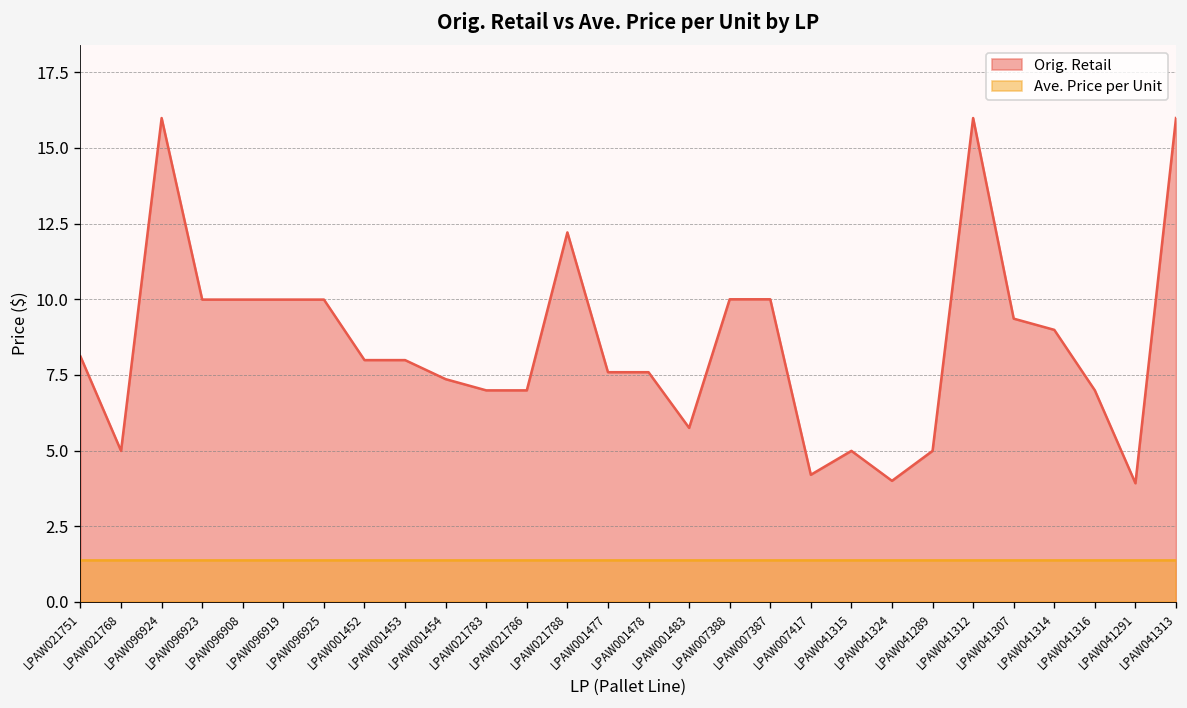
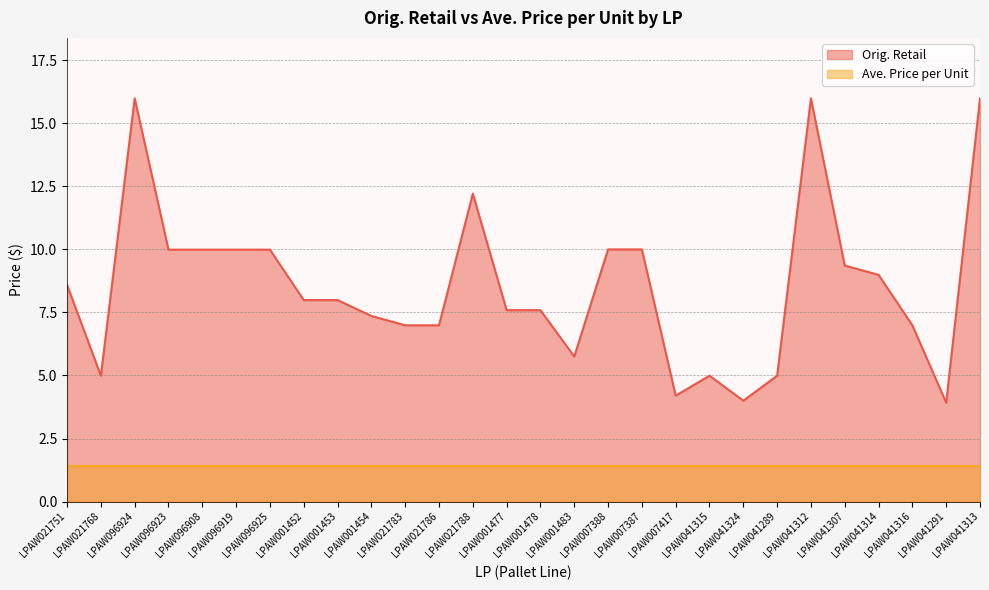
  {
    "Orig. Retail": {
-     "LPAW021751": 8.1,
+     "LPAW021751": 8.6,
      "LPAW021768": 5.0,
      "LPAW096924": 16.0,
      "LPAW096923": 10.0,
      "LPAW096908": 10.0,
      "LPAW096919": 10.0,
      "LPAW096925": 10.0,
      "LPAW001452": 8.0,
      "LPAW001453": 8.0,
      "LPAW001454": 7.4,
      "LPAW021783": 7.0,
      "LPAW021786": 7.0,
      "LPAW021788": 12.2,
      "LPAW001477": 7.6,
      "LPAW001478": 7.6,
      "LPAW001483": 5.8,
      "LPAW007388": 10.0,
      "LPAW007387": 10.0,
      "LPAW007417": 4.2,
      "LPAW041315": 5.0,
      "LPAW041324": 4.0,
      "LPAW041289": 5.0,
      "LPAW041312": 16.0,
      "LPAW041307": 9.4,
      "LPAW041314": 9.0,
      "LPAW041316": 7.0,
      "LPAW041291": 3.9,
      "LPAW041313": 16.0
    },
    "Ave. Price per Unit": {
      "LPAW021751": 1.4,
      "LPAW021768": 1.4,
      "LPAW096924": 1.4,
      "LPAW096923": 1.4,
      "LPAW096908": 1.4,
      "LPAW096919": 1.4,
      "LPAW096925": 1.4,
      "LPAW001452": 1.4,
      "LPAW001453": 1.4,
      "LPAW001454": 1.4,
      "LPAW021783": 1.4,
      "LPAW021786": 1.4,
      "LPAW021788": 1.4,
      "LPAW001477": 1.4,
      "LPAW001478": 1.4,
      "LPAW001483": 1.4,
      "LPAW007388": 1.4,
      "LPAW007387": 1.4,
      "LPAW007417": 1.4,
      "LPAW041315": 1.4,
      "LPAW041324": 1.4,
      "LPAW041289": 1.4,
      "LPAW041312": 1.4,
      "LPAW041307": 1.4,
      "LPAW041314": 1.4,
      "LPAW041316": 1.4,
      "LPAW041291": 1.4,
      "LPAW041313": 1.4
    }
  }
